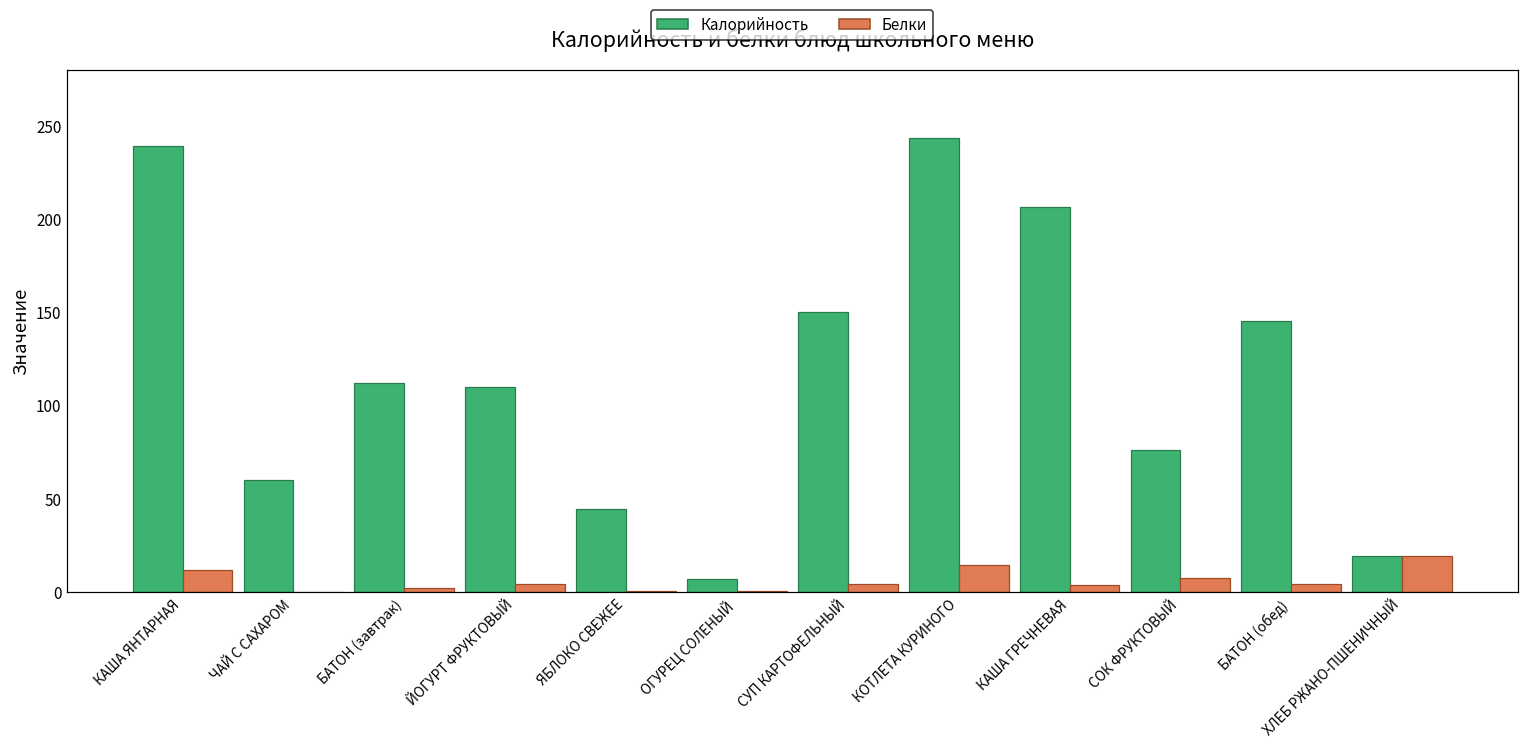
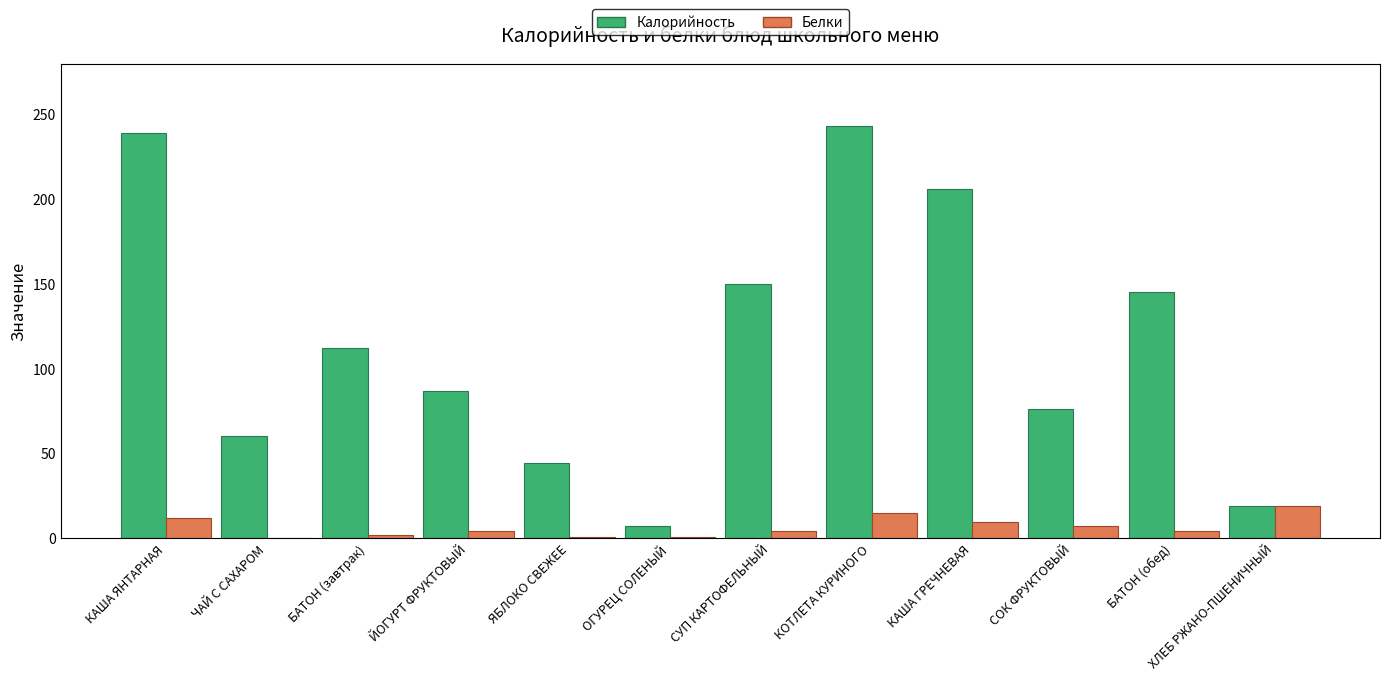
  {
    "Калорийность": {
      "КАША ЯНТАРНАЯ": 239,
      "ЧАЙ С САХАРОМ": 60,
      "БАТОН (завтрак)": 112,
-     "ЙОГУРТ ФРУКТОВЫЙ": 110,
+     "ЙОГУРТ ФРУКТОВЫЙ": 87,
      "ЯБЛОКО СВЕЖЕЕ": 44,
      "ОГУРЕЦ СОЛЕНЫЙ": 7,
      "СУП КАРТОФЕЛЬНЫЙ": 150,
      "КОТЛЕТА КУРИНОГО": 243,
      "КАША ГРЕЧНЕВАЯ": 206,
      "СОК ФРУКТОВЫЙ": 76,
      "БАТОН (обед)": 145,
      "ХЛЕБ РЖАНО-ПШЕНИЧНЫЙ": 19
    },
    "Белки": {
      "КАША ЯНТАРНАЯ": 12,
      "ЧАЙ С САХАРОМ": 0,
      "БАТОН (завтрак)": 2,
      "ЙОГУРТ ФРУКТОВЫЙ": 4,
      "СУП КАРТОФЕЛЬНЫЙ": 4,
      "КОТЛЕТА КУРИНОГО": 15,
-     "КАША ГРЕЧНЕВАЯ": 4,
+     "КАША ГРЕЧНЕВАЯ": 10,
      "СОК ФРУКТОВЫЙ": 7,
      "БАТОН (обед)": 4,
      "ХЛЕБ РЖАНО-ПШЕНИЧНЫЙ": 19
    }
  }
